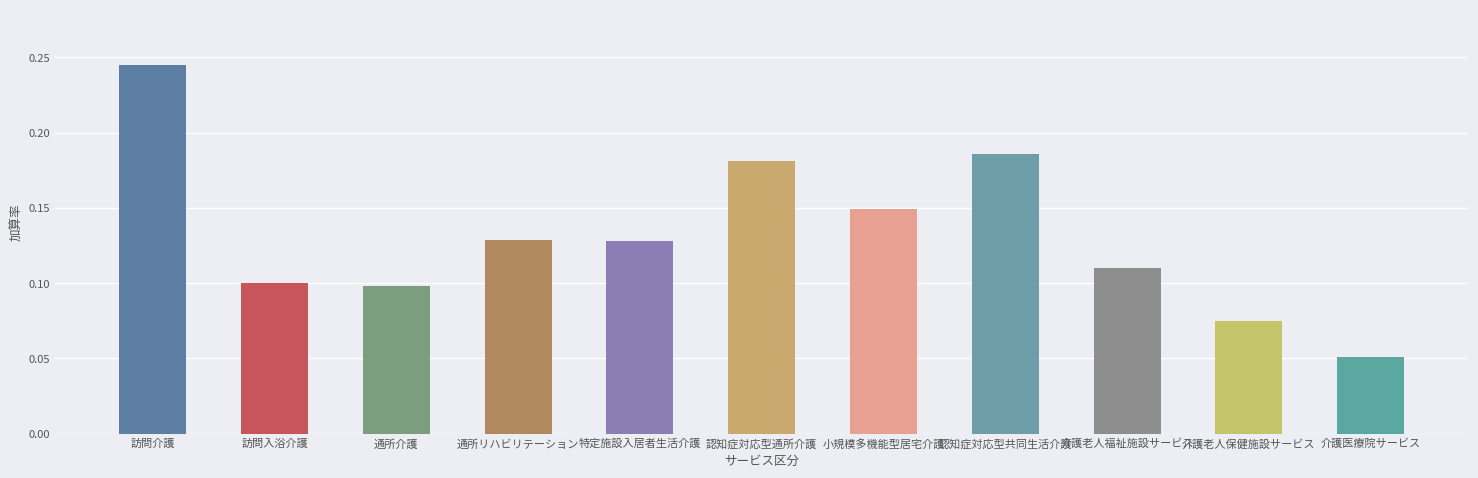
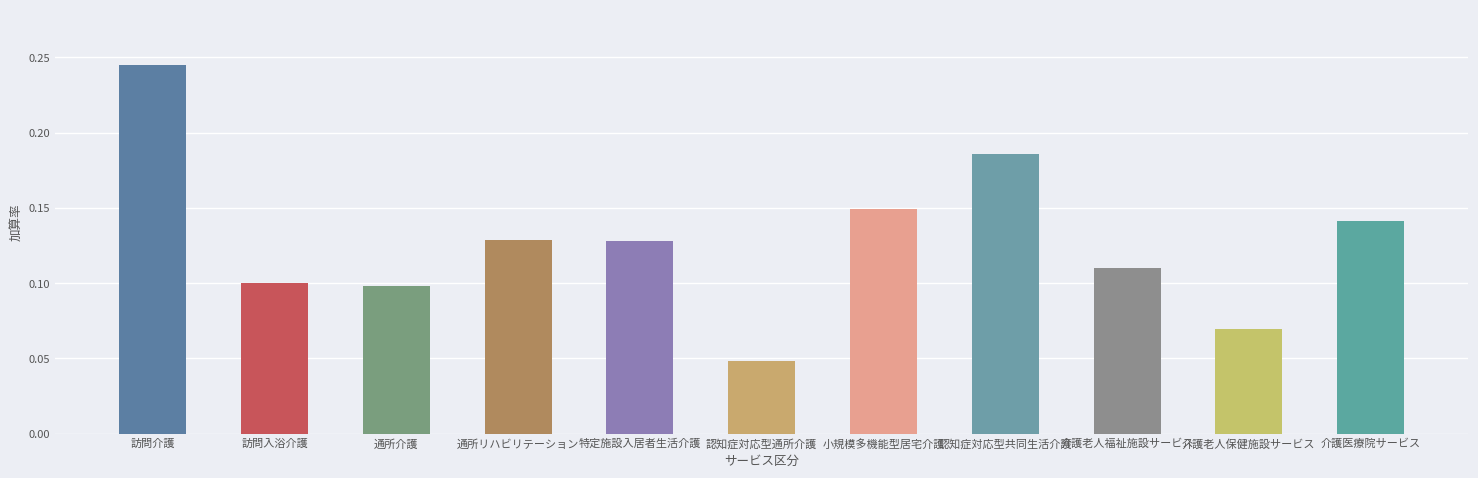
  {
    "訪問介護": 0.245,
    "訪問入浴介護": 0.100,
    "通所介護": 0.098,
    "通所リハビリテーション": 0.129,
    "特定施設入居者生活介護": 0.128,
-   "認知症対応型通所介護": 0.181,
+   "認知症対応型通所介護": 0.048,
    "小規模多機能型居宅介護": 0.149,
    "認知症対応型共同生活介護": 0.186,
    "介護老人福祉施設サービス": 0.110,
-   "介護老人保健施設サービス": 0.075,
-   "介護医療院サービス": 0.051
+   "介護老人保健施設サービス": 0.069,
+   "介護医療院サービス": 0.141
  }
